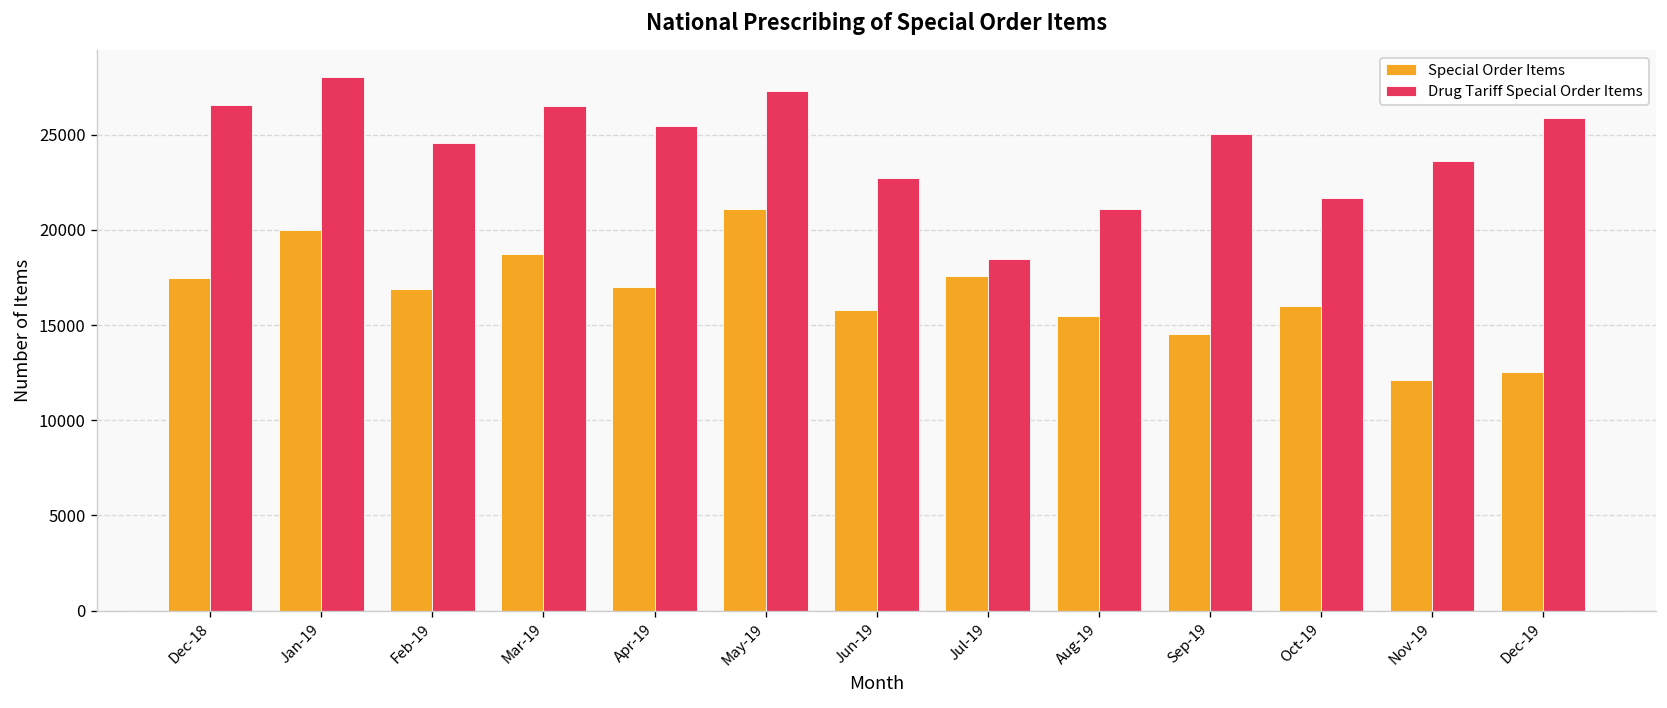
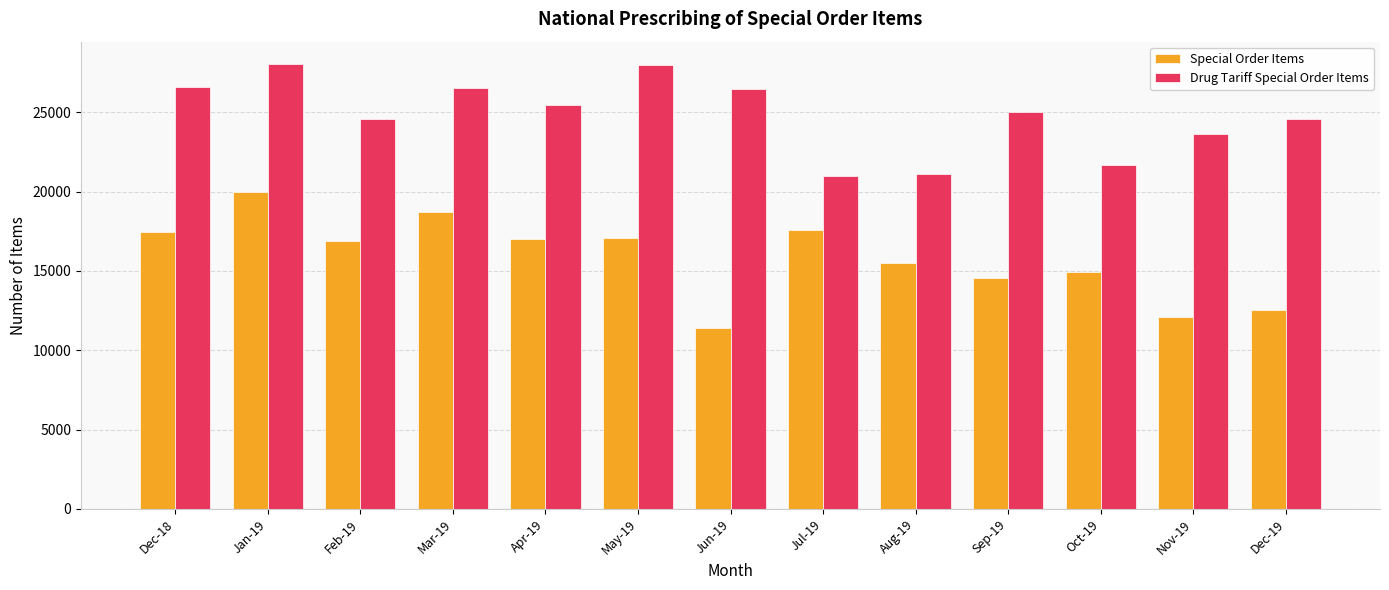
  {
    "Special Order Items": {
      "Dec-18": 17500,
      "Jan-19": 20000,
      "Feb-19": 16900,
      "Mar-19": 18700,
      "Apr-19": 17000,
-     "May-19": 21100,
-     "Jun-19": 15800,
+     "May-19": 17100,
+     "Jun-19": 11400,
      "Jul-19": 17600,
      "Aug-19": 15500,
      "Sep-19": 14600,
-     "Oct-19": 16000,
+     "Oct-19": 14900,
      "Nov-19": 12100,
      "Dec-19": 12500
    },
    "Drug Tariff Special Order Items": {
      "Dec-18": 26600,
      "Jan-19": 28000,
      "Feb-19": 24600,
      "Mar-19": 26500,
      "Apr-19": 25500,
-     "May-19": 27300,
-     "Jun-19": 22700,
-     "Jul-19": 18500,
+     "May-19": 28000,
+     "Jun-19": 26500,
+     "Jul-19": 21000,
      "Aug-19": 21100,
      "Sep-19": 25000,
      "Oct-19": 21700,
      "Nov-19": 23600,
-     "Dec-19": 25900
+     "Dec-19": 24500
    }
  }
